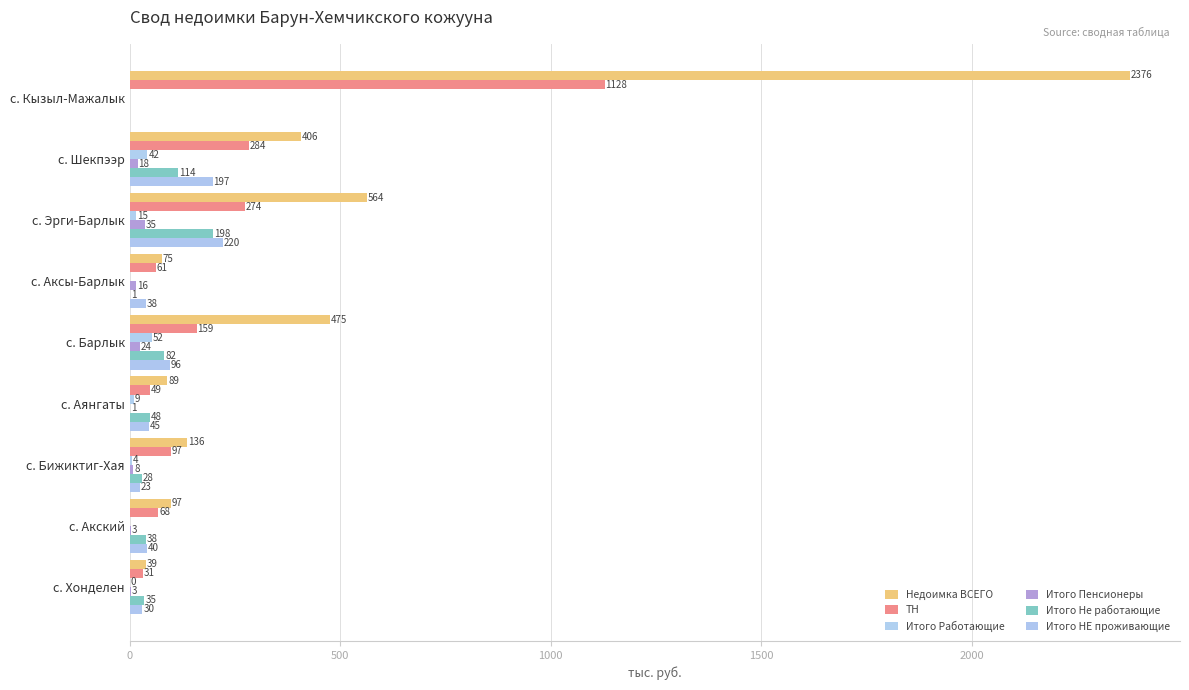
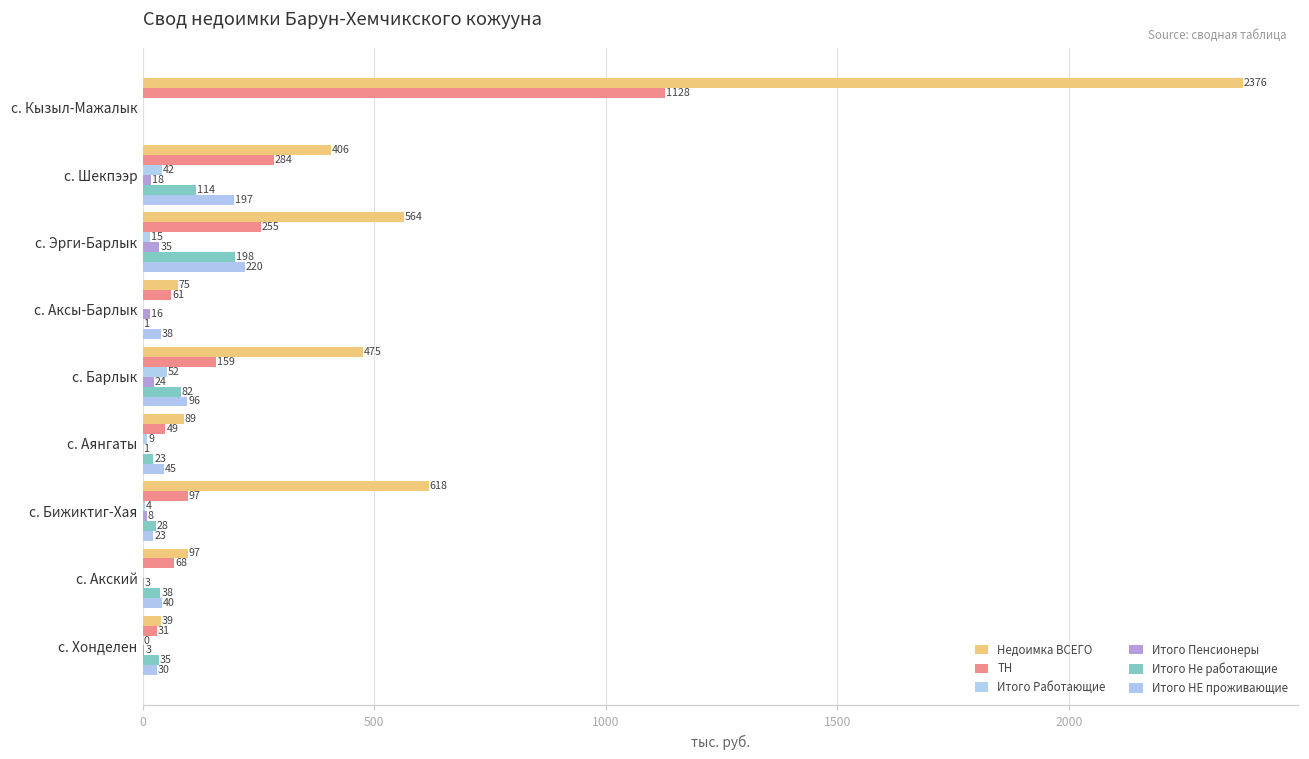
  {
    "Недоимка ВСЕГО": {
      "с. Кызыл-Мажалык": 2376,
      "с. Шекпээр": 406,
      "с. Эрги-Барлык": 564,
      "с. Аксы-Барлык": 75,
      "с. Барлык": 475,
      "с. Аянгаты": 89,
-     "с. Бижиктиг-Хая": 136,
+     "с. Бижиктиг-Хая": 618,
      "с. Акский": 97,
      "с. Хонделен": 39
    },
    "ТН": {
      "с. Кызыл-Мажалык": 1128,
      "с. Шекпээр": 284,
-     "с. Эрги-Барлык": 274,
+     "с. Эрги-Барлык": 255,
      "с. Аксы-Барлык": 61,
      "с. Барлык": 159,
      "с. Аянгаты": 49,
      "с. Бижиктиг-Хая": 97,
      "с. Акский": 68,
      "с. Хонделен": 31
    },
    "Итого Не работающие": {
      "с. Шекпээр": 114,
      "с. Эрги-Барлык": 198,
      "с. Аксы-Барлык": 1,
      "с. Барлык": 82,
-     "с. Аянгаты": 48,
+     "с. Аянгаты": 23,
      "с. Бижиктиг-Хая": 28,
      "с. Акский": 38,
      "с. Хонделен": 35
    }
  }
